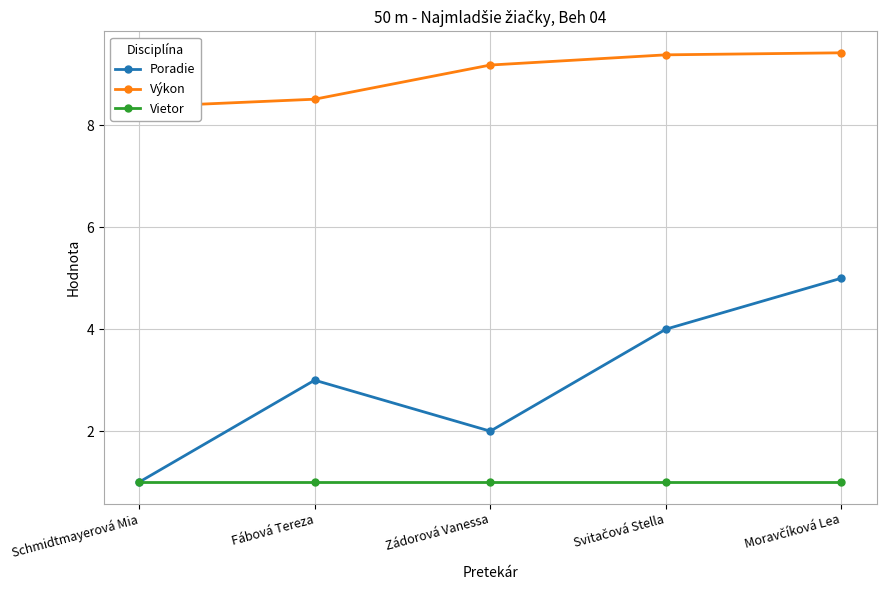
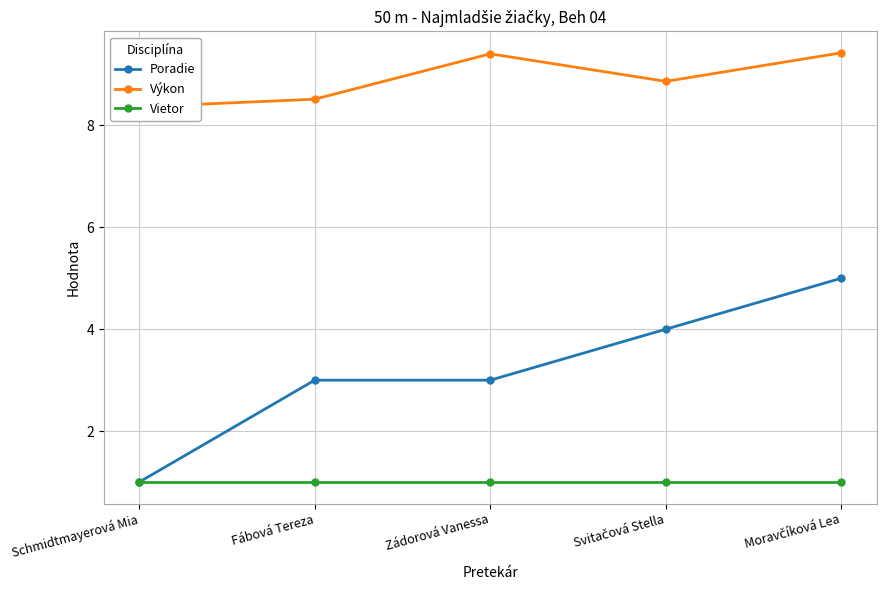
  {
    "Poradie": {
      "Fábová Tereza": 3,
-     "Zádorová Vanessa": 2,
+     "Zádorová Vanessa": 3,
      "Svitačová Stella": 4,
      "Moravčíková Lea": 5
    },
    "Výkon": {
      "Fábová Tereza": 8.5,
-     "Zádorová Vanessa": 9.2,
-     "Svitačová Stella": 9.4,
+     "Zádorová Vanessa": 9.4,
+     "Svitačová Stella": 8.9,
      "Moravčíková Lea": 9.4
    },
    "Vietor": {
      "Fábová Tereza": 1.0,
      "Zádorová Vanessa": 1.0,
      "Svitačová Stella": 1.0,
      "Moravčíková Lea": 1.0
    }
  }
